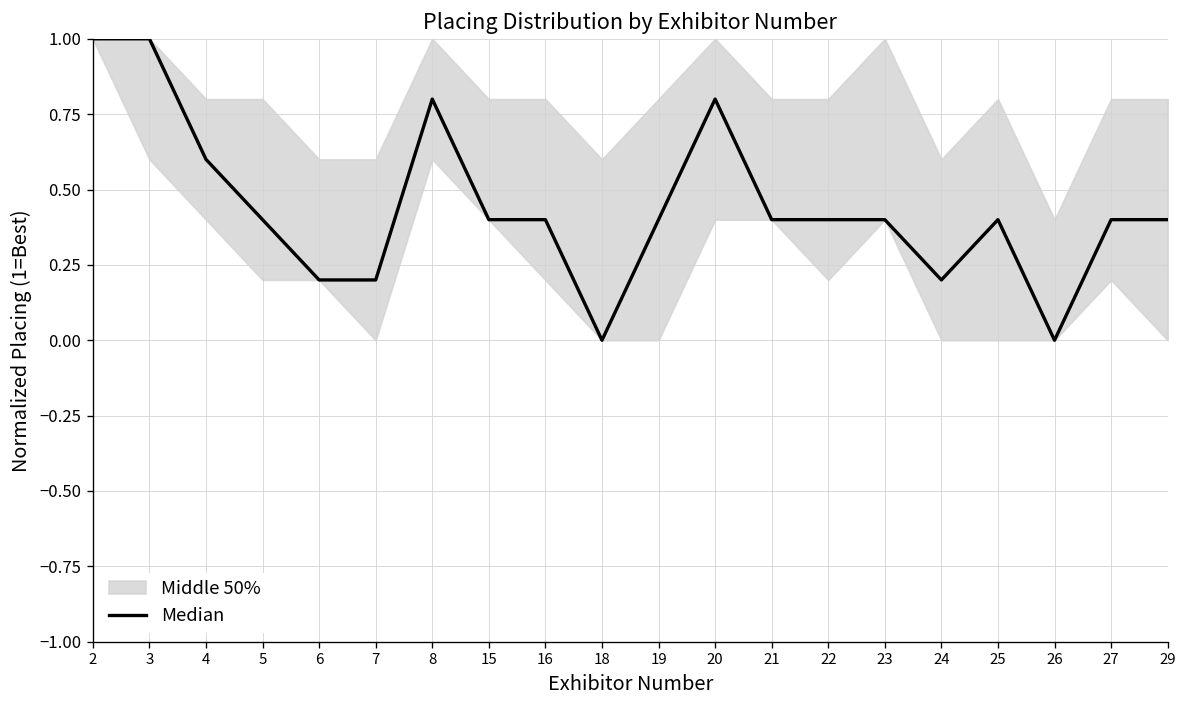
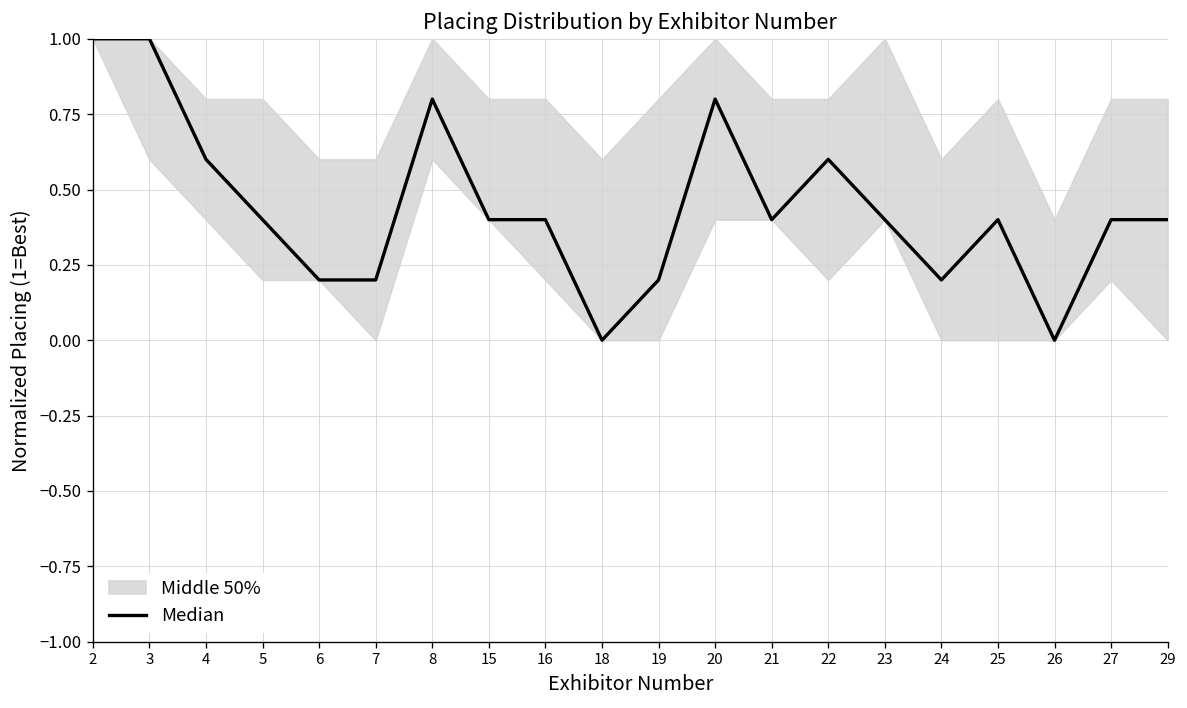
  {
    "Median": {
      "4": 0.60,
      "5": 0.40,
      "6": 0.20,
      "7": 0.20,
      "8": 0.80,
      "15": 0.40,
      "16": 0.40,
      "18": 0.00,
-     "19": 0.40,
+     "19": 0.20,
      "20": 0.80,
      "21": 0.40,
-     "22": 0.40,
+     "22": 0.60,
      "23": 0.40,
      "24": 0.20,
      "25": 0.40,
      "26": 0.00,
      "27": 0.40,
      "29": 0.40
    },
    "Middle 50%": {
      "7": 0.60,
      "18": 0.60,
      "19": 0.80,
      "24": 0.60,
      "25": 0.80,
      "26": 0.40,
      "29": 0.80
    }
  }
